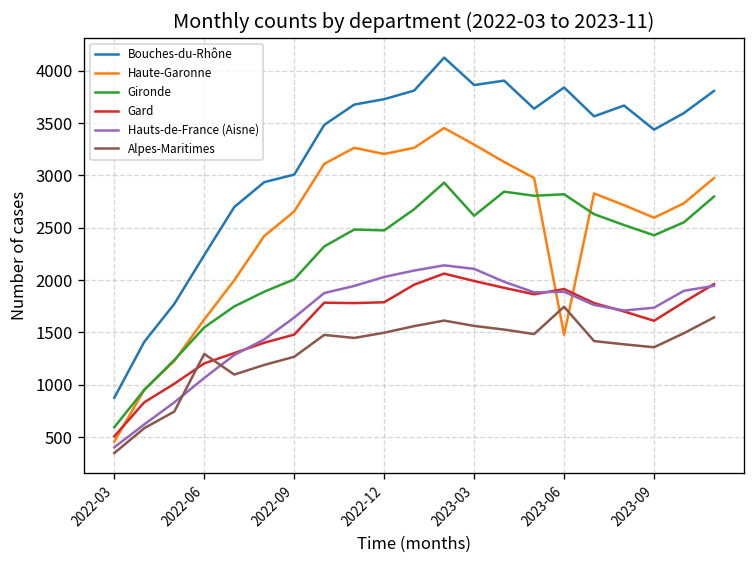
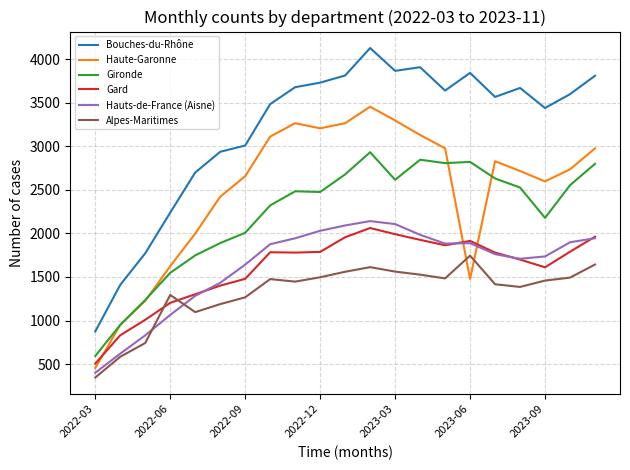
  {
    "Bouches-du-Rhône": {
      "2022-03": 900,
      "2022-06": 2200,
      "2022-09": 3000,
      "2022-12": 3700,
      "2023-03": 3900,
      "2023-06": 3800,
      "2023-09": 3400
    },
    "Haute-Garonne": {
      "2022-03": 500,
      "2022-06": 1600,
      "2022-09": 2700,
      "2022-12": 3200,
      "2023-03": 3300,
      "2023-06": 1500,
      "2023-09": 2600
    },
    "Gironde": {
      "2022-03": 600,
      "2022-06": 1500,
      "2022-09": 2000,
      "2022-12": 2500,
      "2023-03": 2600,
      "2023-06": 2800,
-     "2023-09": 2400
+     "2023-09": 2200
    },
    "Gard": {
      "2022-03": 500,
      "2022-06": 1200,
      "2022-09": 1500,
      "2022-12": 1800,
      "2023-03": 2000,
      "2023-09": 1600
    },
    "Hauts-de-France (Aisne)": {
      "2022-03": 400,
      "2022-06": 1100,
      "2022-09": 1600,
      "2022-12": 2000,
      "2023-03": 2100,
      "2023-09": 1700
    },
    "Alpes-Maritimes": {
      "2022-03": 300,
      "2022-06": 1300,
      "2022-09": 1300,
      "2022-12": 1500,
      "2023-03": 1600,
      "2023-06": 1700,
-     "2023-09": 1400
+     "2023-09": 1500
    }
  }
